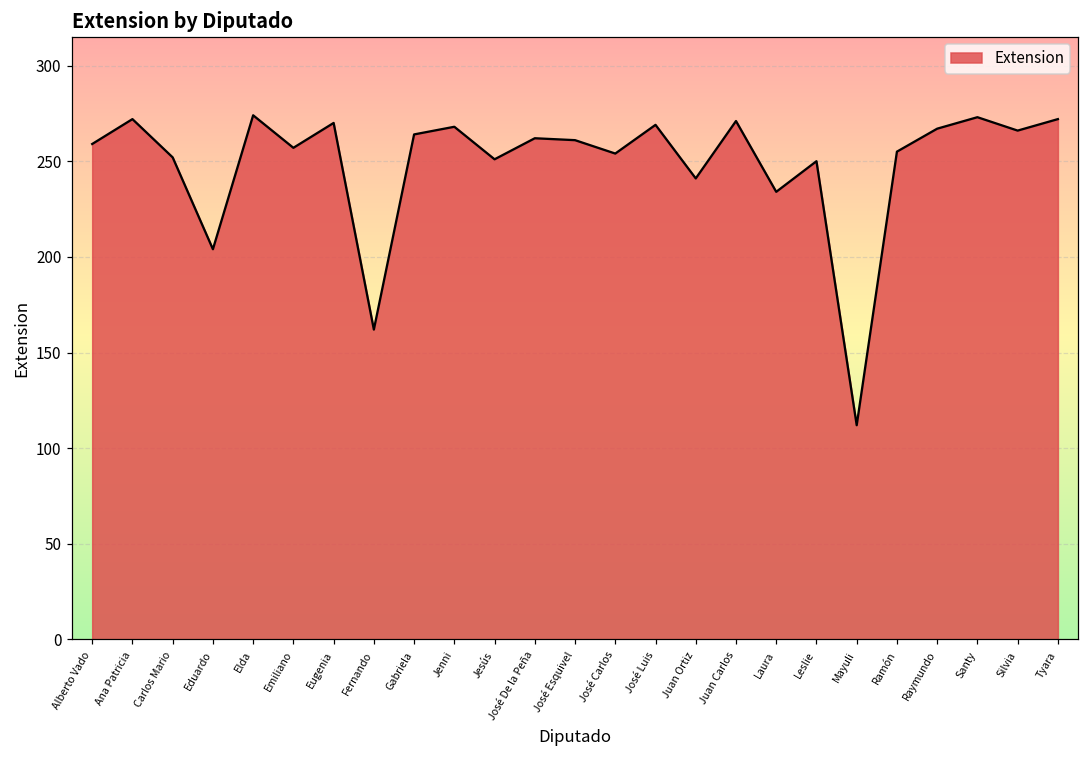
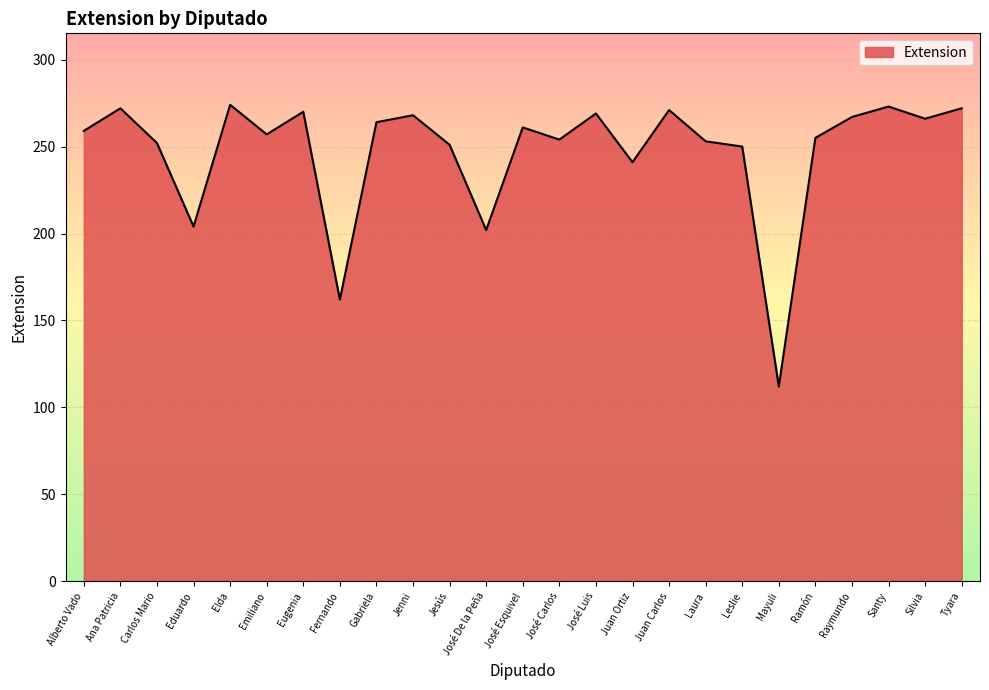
  {
    "Alberto Vado": 259,
    "Ana Patricia": 272,
    "Carlos Mario": 252,
    "Eduardo": 204,
    "Elda": 274,
    "Emiliano": 257,
    "Eugenia": 270,
    "Fernando": 162,
    "Gabriela": 264,
    "Jenni": 268,
    "Jesús": 251,
-   "José De la Peña": 262,
+   "José De la Peña": 202,
    "José Esquivel": 261,
    "José Carlos": 254,
    "José Luis": 269,
    "Juan Ortiz": 241,
    "Juan Carlos": 271,
-   "Laura": 234,
+   "Laura": 253,
    "Leslie": 250,
    "Mayuli": 112,
    "Ramón": 255,
    "Raymundo": 267,
    "Santy": 273,
    "Silvia": 266,
    "Tyara": 272
  }
